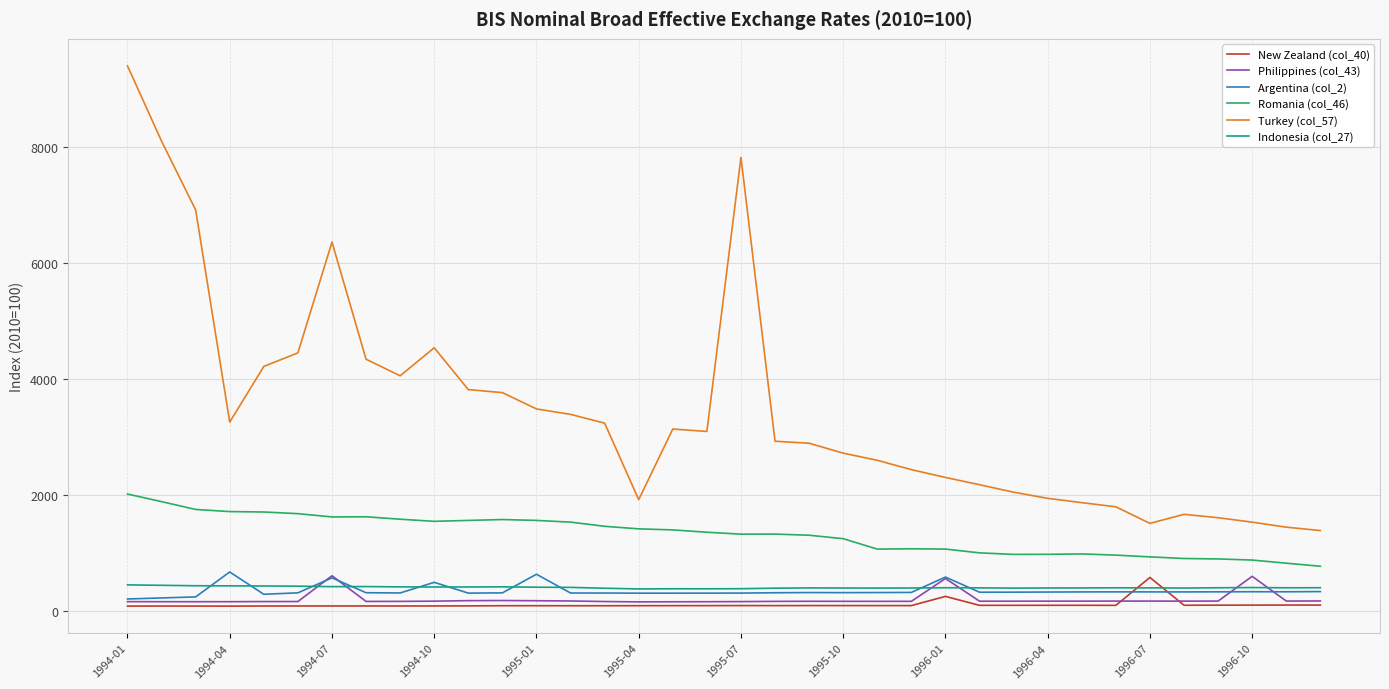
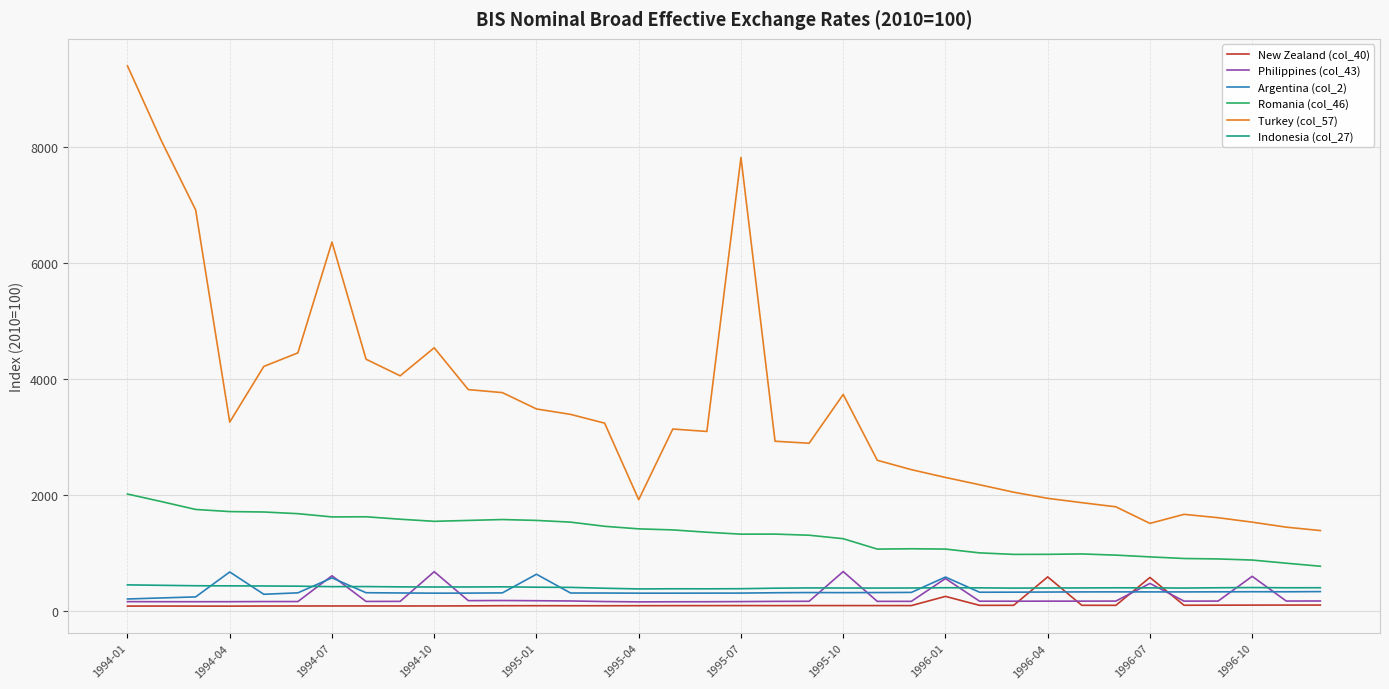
  {
    "New Zealand (col_40)": {
      "1994-01": 100,
      "1994-04": 100,
      "1994-07": 100,
      "1994-10": 100,
      "1995-01": 100,
      "1995-04": 100,
      "1995-07": 100,
      "1995-10": 100,
      "1996-01": 300,
-     "1996-04": 100,
+     "1996-04": 600,
      "1996-07": 600,
      "1996-10": 100
    },
    "Philippines (col_43)": {
      "1994-01": 200,
      "1994-04": 200,
-     "1994-10": 200,
+     "1994-10": 700,
      "1995-01": 200,
      "1995-04": 200,
      "1995-07": 200,
-     "1995-10": 200,
+     "1995-10": 700,
      "1996-04": 200,
-     "1996-07": 200,
+     "1996-07": 500,
      "1996-10": 600
    },
    "Argentina (col_2)": {
      "1994-01": 200,
      "1994-04": 700,
-     "1994-10": 500,
+     "1994-10": 300,
      "1995-01": 600,
      "1995-04": 300,
      "1995-07": 300,
      "1995-10": 300,
      "1996-04": 300,
      "1996-07": 300,
      "1996-10": 300
    },
    "Turkey (col_57)": {
      "1994-01": 9400,
      "1994-04": 3300,
      "1994-07": 6400,
      "1994-10": 4500,
      "1995-01": 3500,
      "1995-04": 1900,
      "1995-07": 7800,
-     "1995-10": 2700,
+     "1995-10": 3700,
      "1996-01": 2300,
      "1996-04": 1900,
      "1996-07": 1500,
      "1996-10": 1500
    }
  }
